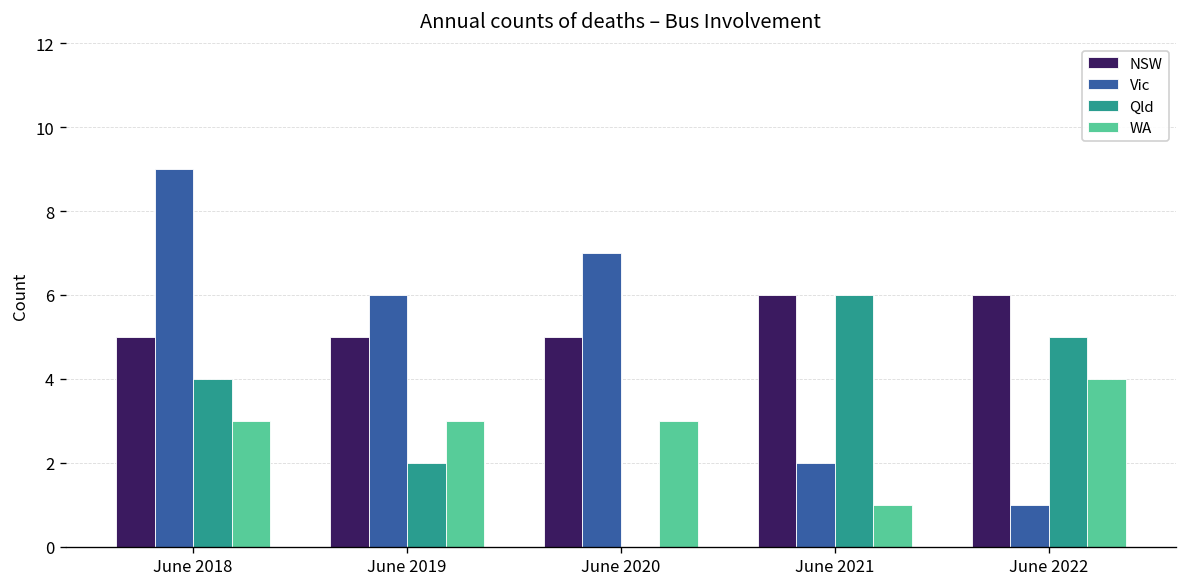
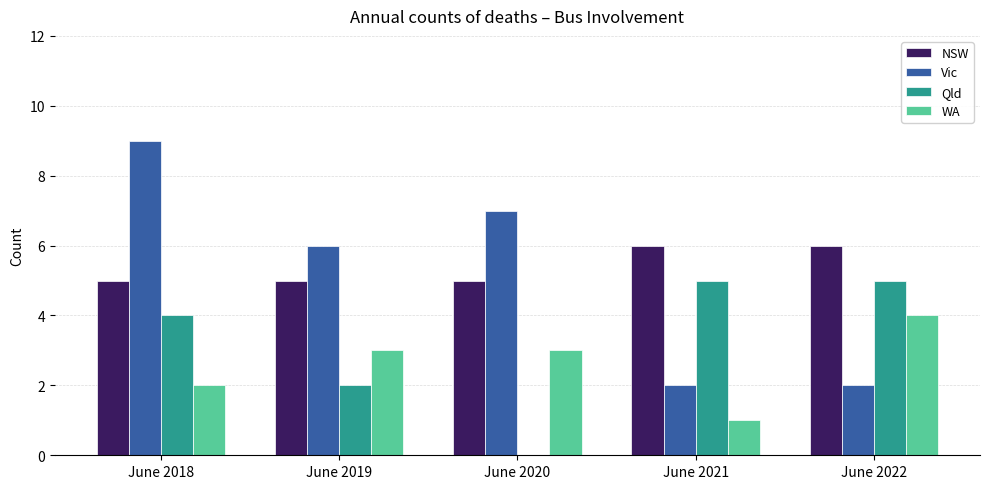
  {
    "NSW": {
      "June 2018": 5,
      "June 2019": 5,
      "June 2020": 5,
      "June 2021": 6,
      "June 2022": 6
    },
    "Vic": {
      "June 2018": 9,
      "June 2019": 6,
      "June 2020": 7,
      "June 2021": 2,
-     "June 2022": 1
+     "June 2022": 2
    },
    "Qld": {
      "June 2018": 4,
      "June 2019": 2,
      "June 2020": 0,
-     "June 2021": 6,
+     "June 2021": 5,
      "June 2022": 5
    },
    "WA": {
-     "June 2018": 3,
+     "June 2018": 2,
      "June 2019": 3,
      "June 2020": 3,
      "June 2021": 1,
      "June 2022": 4
    }
  }
